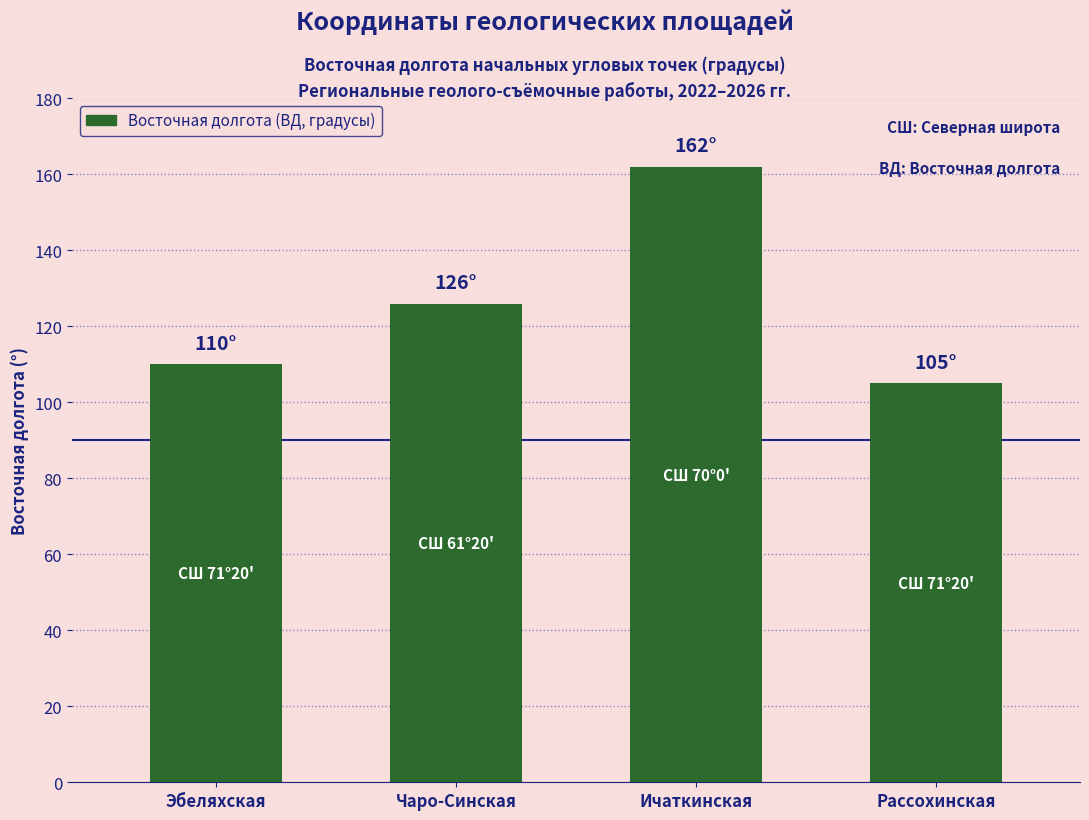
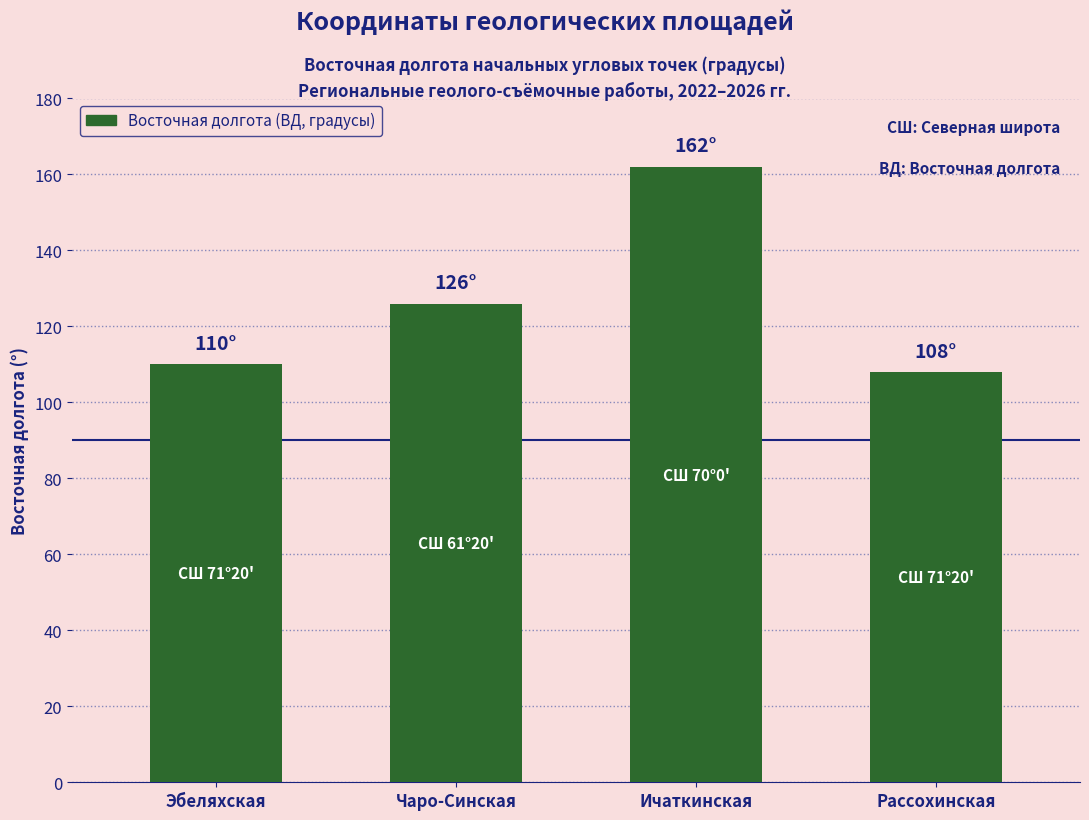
  {
    "Эбеляхская": "110°",
    "Чаро-Синская": "126°",
    "Ичаткинская": "162°",
-   "Рассохинская": "105°"
+   "Рассохинская": "108°"
  }
